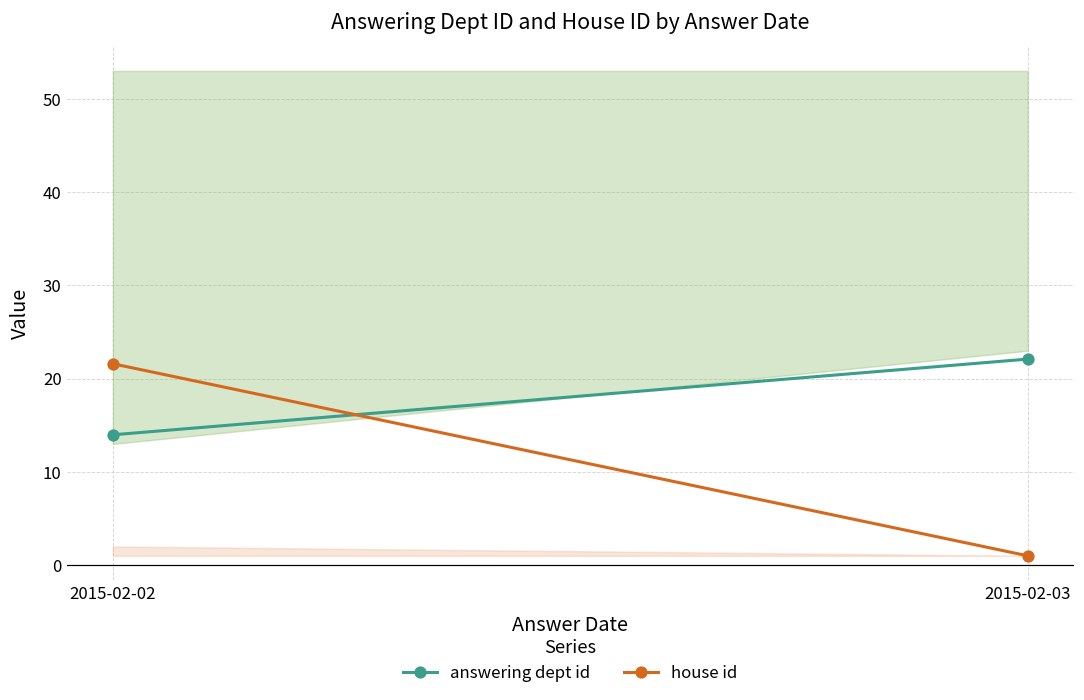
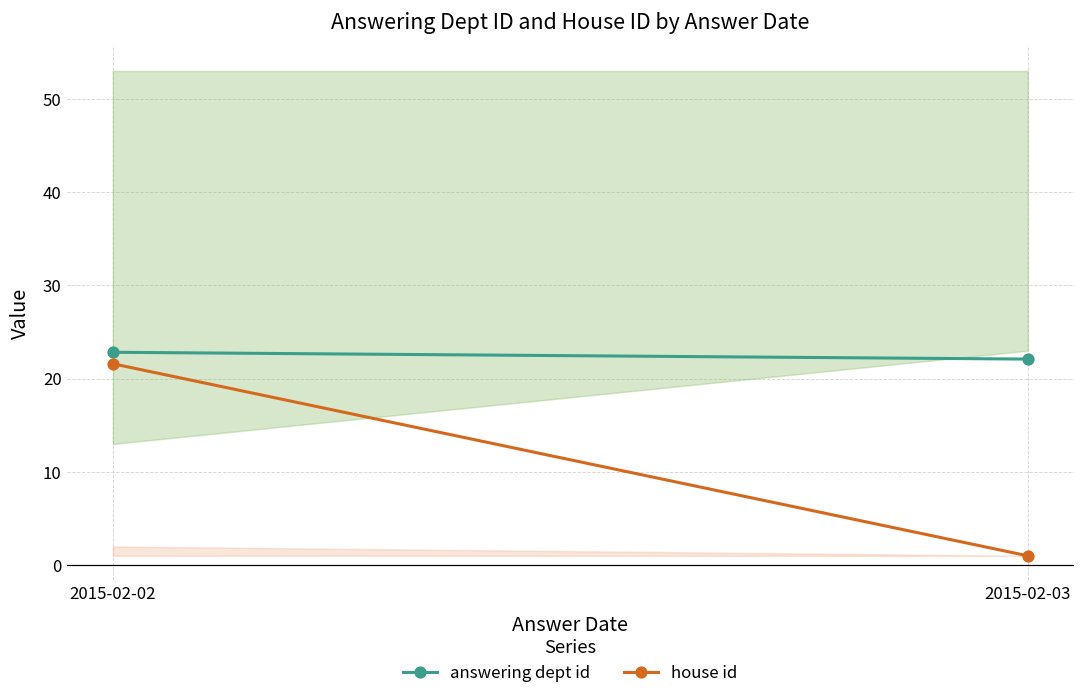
  {
    "answering dept id": {
-     "2015-02-02": 14,
+     "2015-02-02": 23,
      "2015-02-03": 22
    },
    "house id": {
      "2015-02-02": 22
    }
  }
